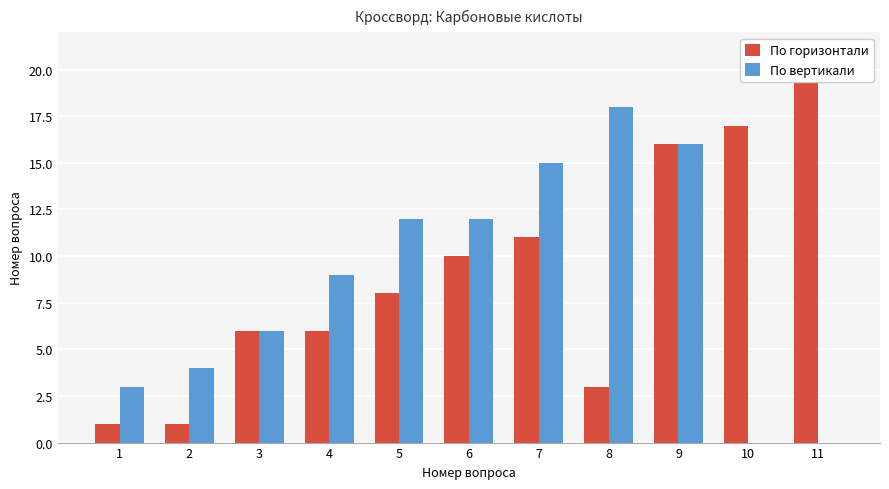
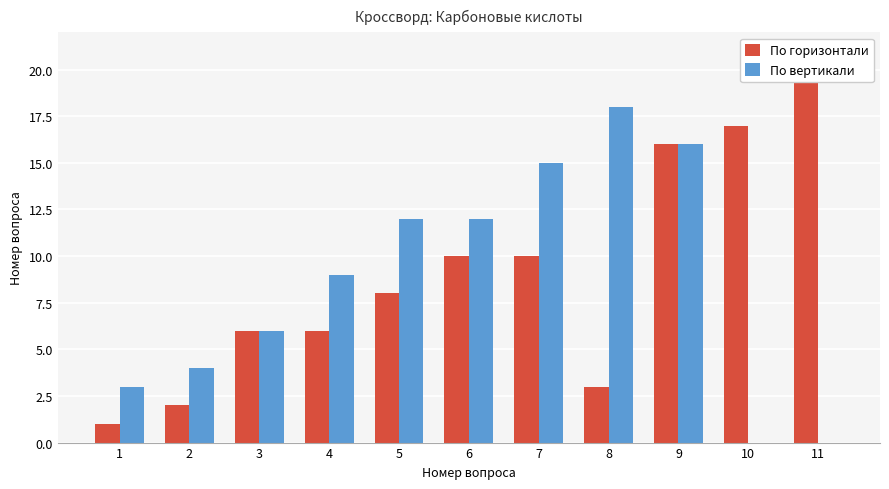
  {
    "По горизонтали": {
      "1": 1,
-     "2": 1,
+     "2": 2,
      "3": 6,
      "4": 6,
      "5": 8,
      "6": 10,
-     "7": 11,
+     "7": 10,
      "8": 3,
      "9": 16,
      "10": 17
    },
    "По вертикали": {
      "1": 3,
      "2": 4,
      "3": 6,
      "4": 9,
      "5": 12,
      "6": 12,
      "7": 15,
      "8": 18,
      "9": 16,
      "10": 0,
      "11": 0
    }
  }
